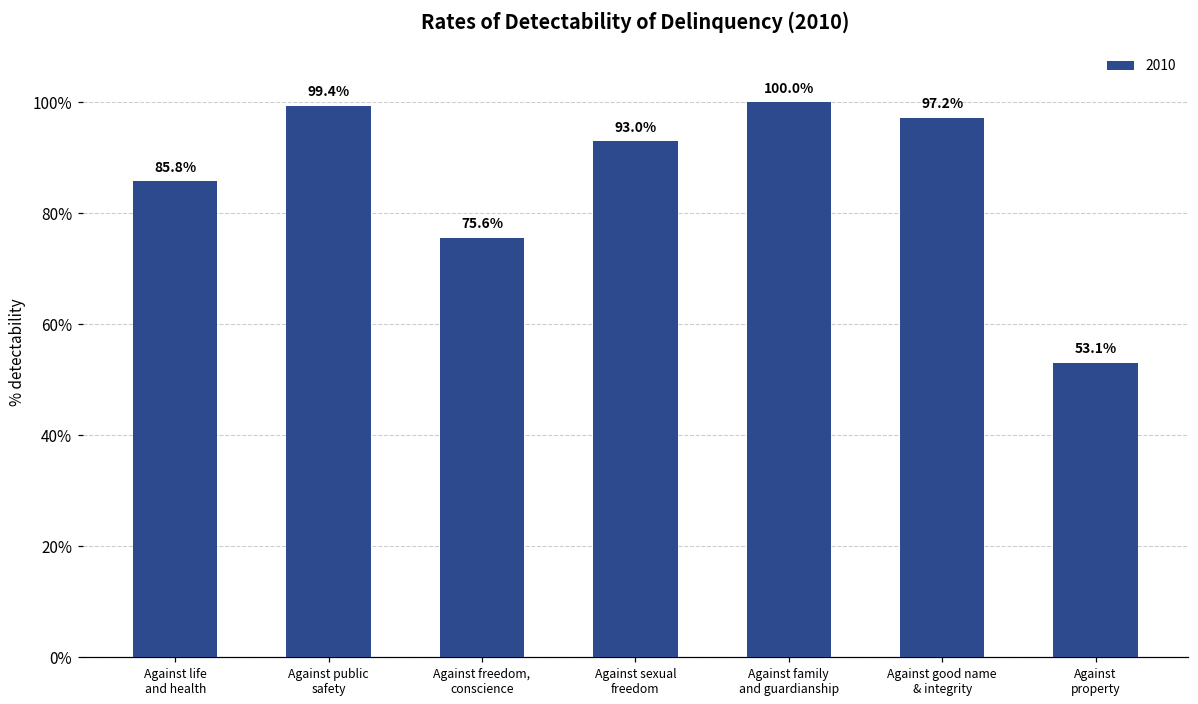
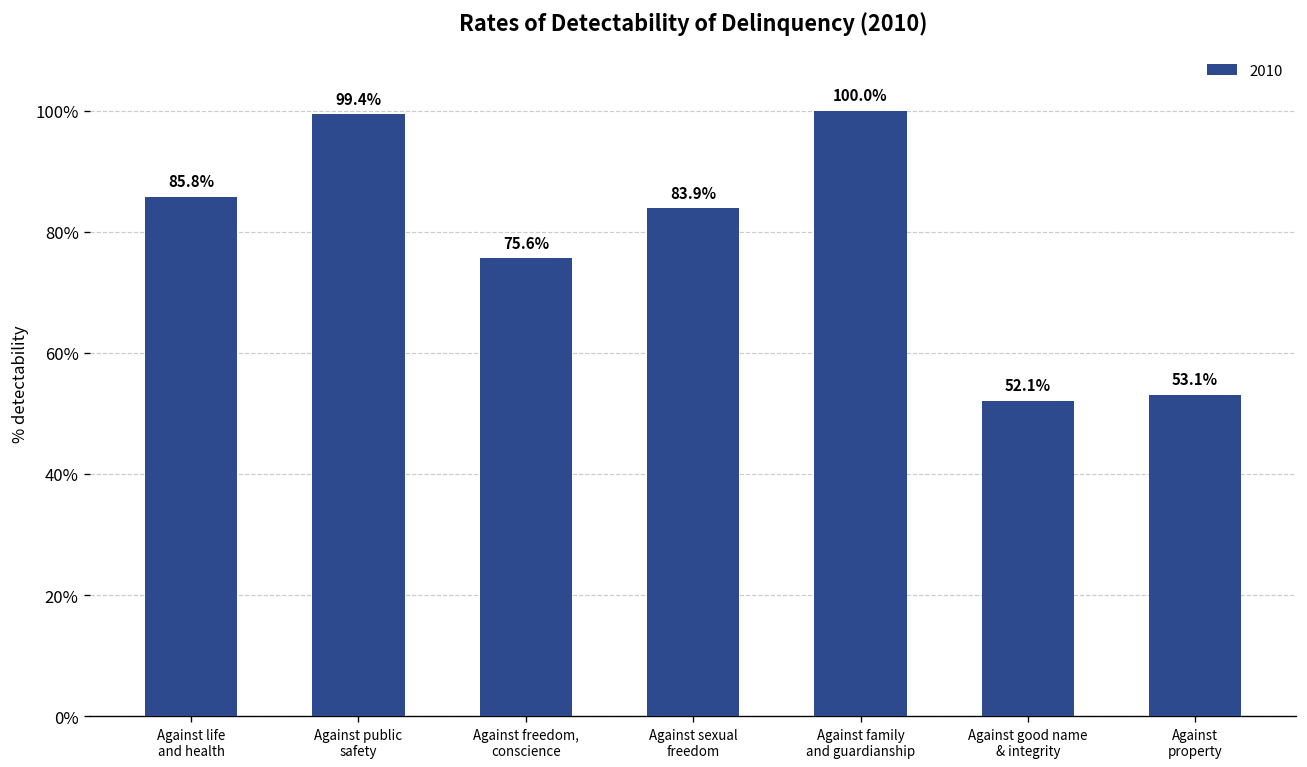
  {
    "Against life and health": "85.8%",
    "Against public safety": "99.4%",
    "Against freedom, conscience": "75.6%",
-   "Against sexual freedom": "93.0%",
+   "Against sexual freedom": "83.9%",
    "Against family and guardianship": "100.0%",
-   "Against good name & integrity": "97.2%",
+   "Against good name & integrity": "52.1%",
    "Against property": "53.1%"
  }
